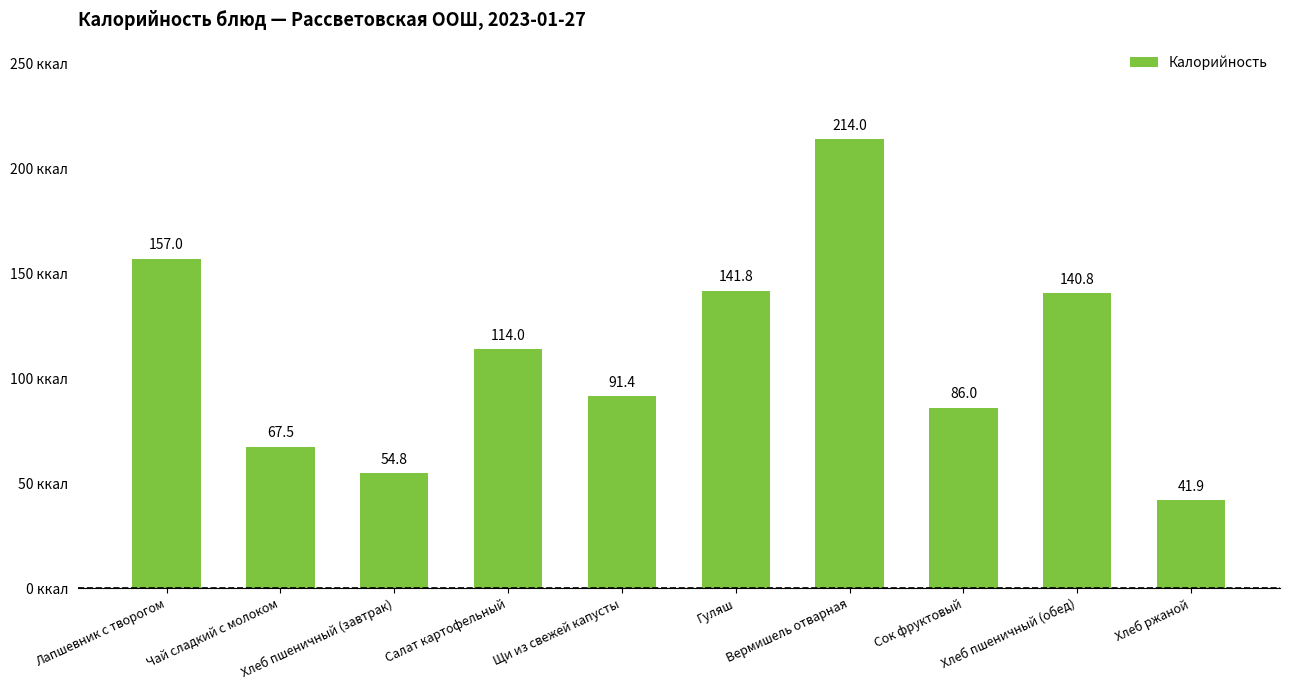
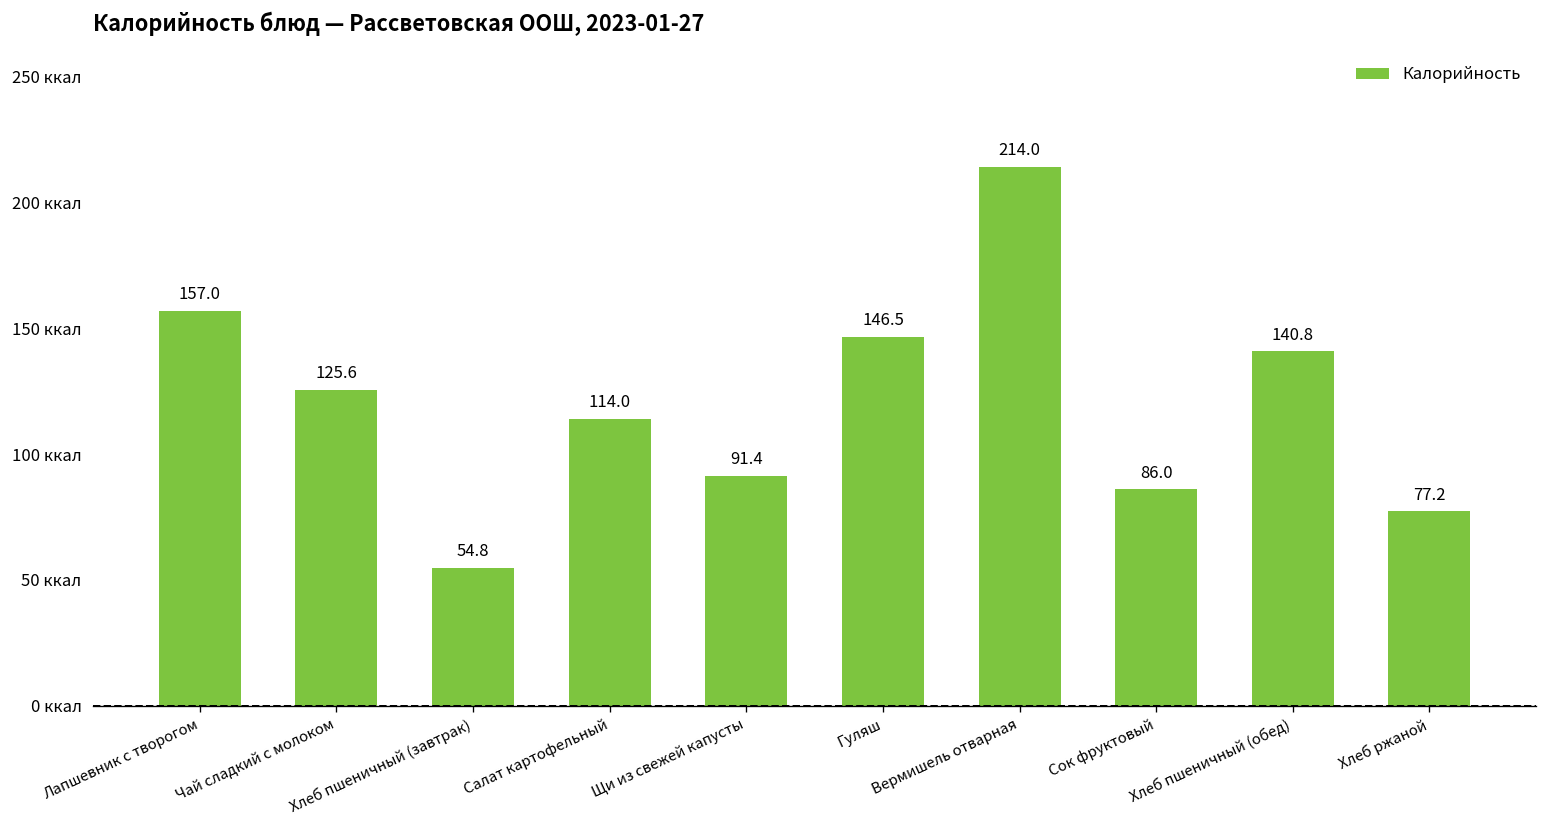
  {
    "Лапшевник с творогом": 157.0,
-   "Чай сладкий с молоком": 67.5,
+   "Чай сладкий с молоком": 125.6,
    "Хлеб пшеничный (завтрак)": 54.8,
    "Салат картофельный": 114.0,
    "Щи из свежей капусты": 91.4,
-   "Гуляш": 141.8,
+   "Гуляш": 146.5,
    "Вермишель отварная": 214.0,
    "Сок фруктовый": 86.0,
    "Хлеб пшеничный (обед)": 140.8,
-   "Хлеб ржаной": 41.9
+   "Хлеб ржаной": 77.2
  }
